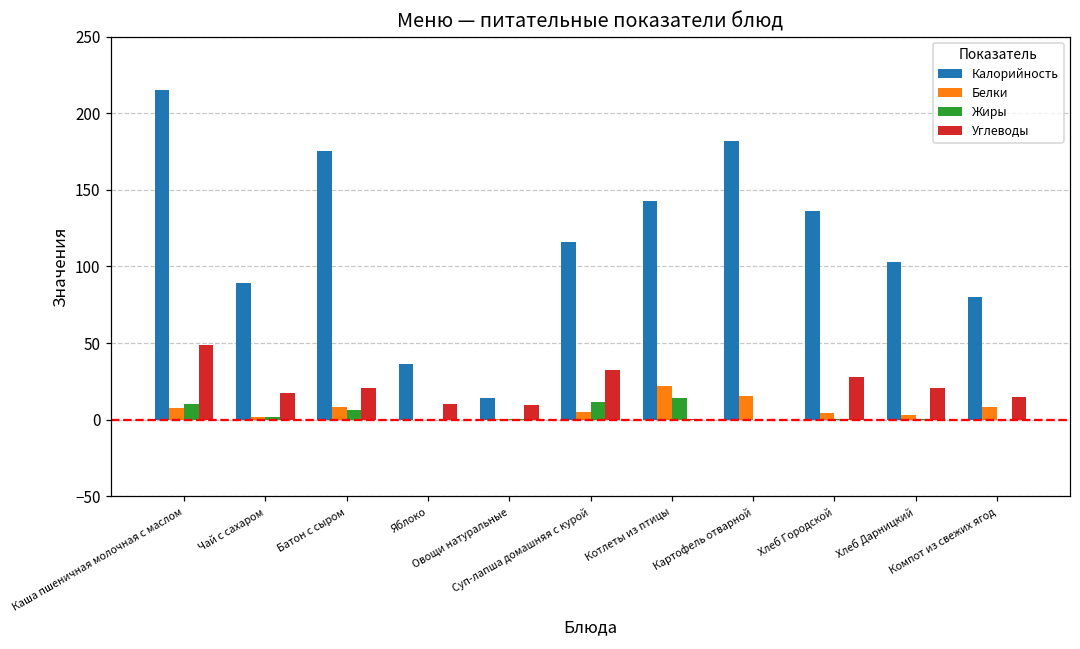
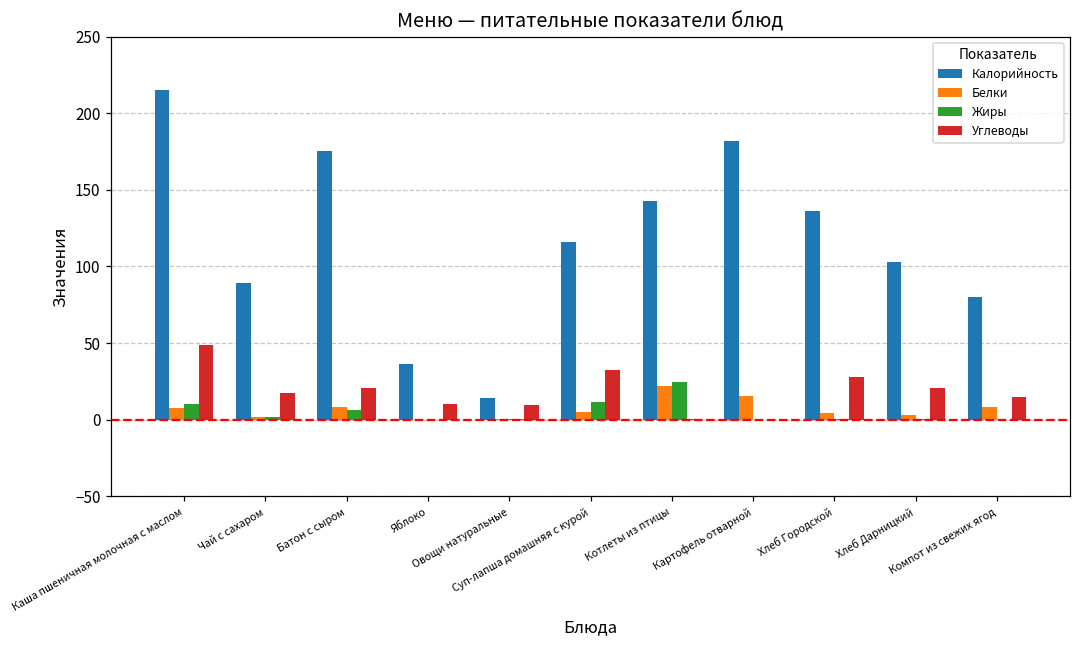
  {
    "Калорийность": {
      "Каша пшеничная молочная с маслом": 215,
      "Чай с сахаром": 89,
      "Батон с сыром": 175,
      "Яблоко": 36,
      "Овощи натуральные": 14,
      "Суп-лапша домашняя с курой": 116,
      "Котлеты из птицы": 143,
      "Картофель отварной": 182,
      "Хлеб Городской": 136,
      "Хлеб Дарницкий": 103,
      "Компот из свежих ягод": 80
    },
    "Белки": {
      "Каша пшеничная молочная с маслом": 8,
      "Батон с сыром": 8,
      "Яблоко": 0,
      "Суп-лапша домашняя с курой": 5,
      "Котлеты из птицы": 22,
      "Картофель отварной": 16,
      "Хлеб Городской": 4,
      "Хлеб Дарницкий": 3,
      "Компот из свежих ягод": 8
    },
    "Жиры": {
      "Каша пшеничная молочная с маслом": 10,
      "Батон с сыром": 6,
      "Яблоко": 0,
      "Суп-лапша домашняя с курой": 11,
-     "Котлеты из птицы": 14,
+     "Котлеты из птицы": 25,
      "Компот из свежих ягод": 0
    },
    "Углеводы": {
      "Каша пшеничная молочная с маслом": 49,
      "Чай с сахаром": 17,
      "Батон с сыром": 20,
      "Яблоко": 10,
      "Овощи натуральные": 10,
      "Суп-лапша домашняя с курой": 32,
      "Картофель отварной": 0,
      "Хлеб Городской": 28,
      "Хлеб Дарницкий": 21,
      "Компот из свежих ягод": 15
    }
  }
